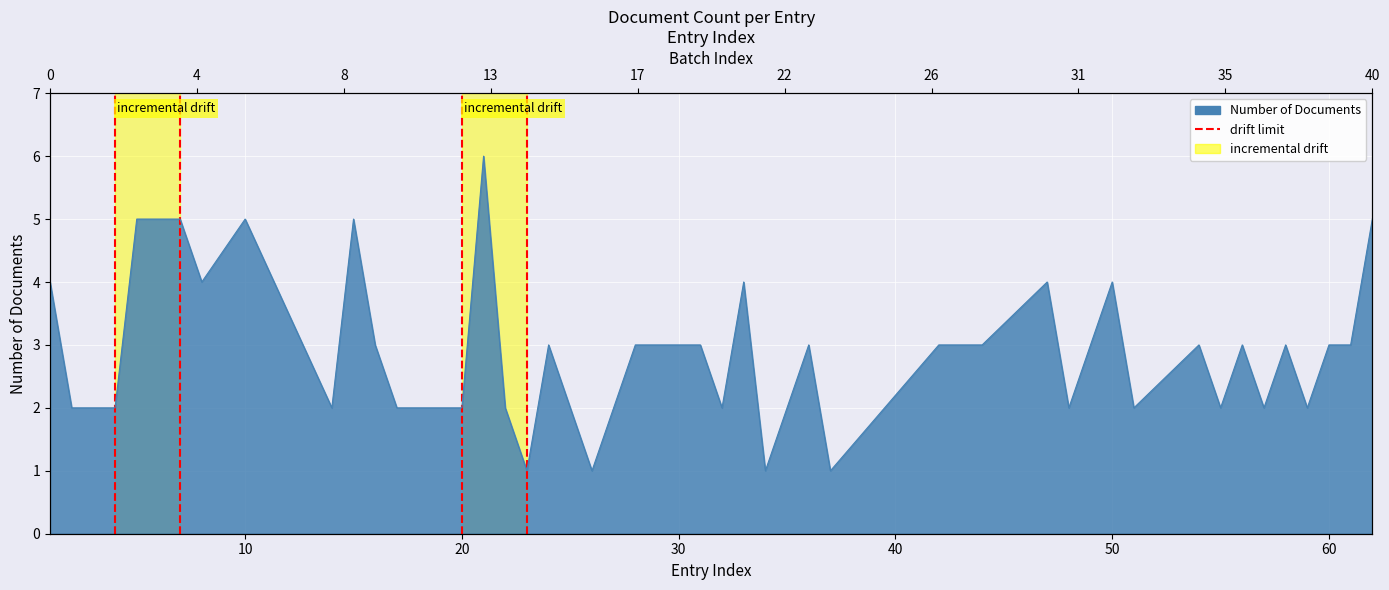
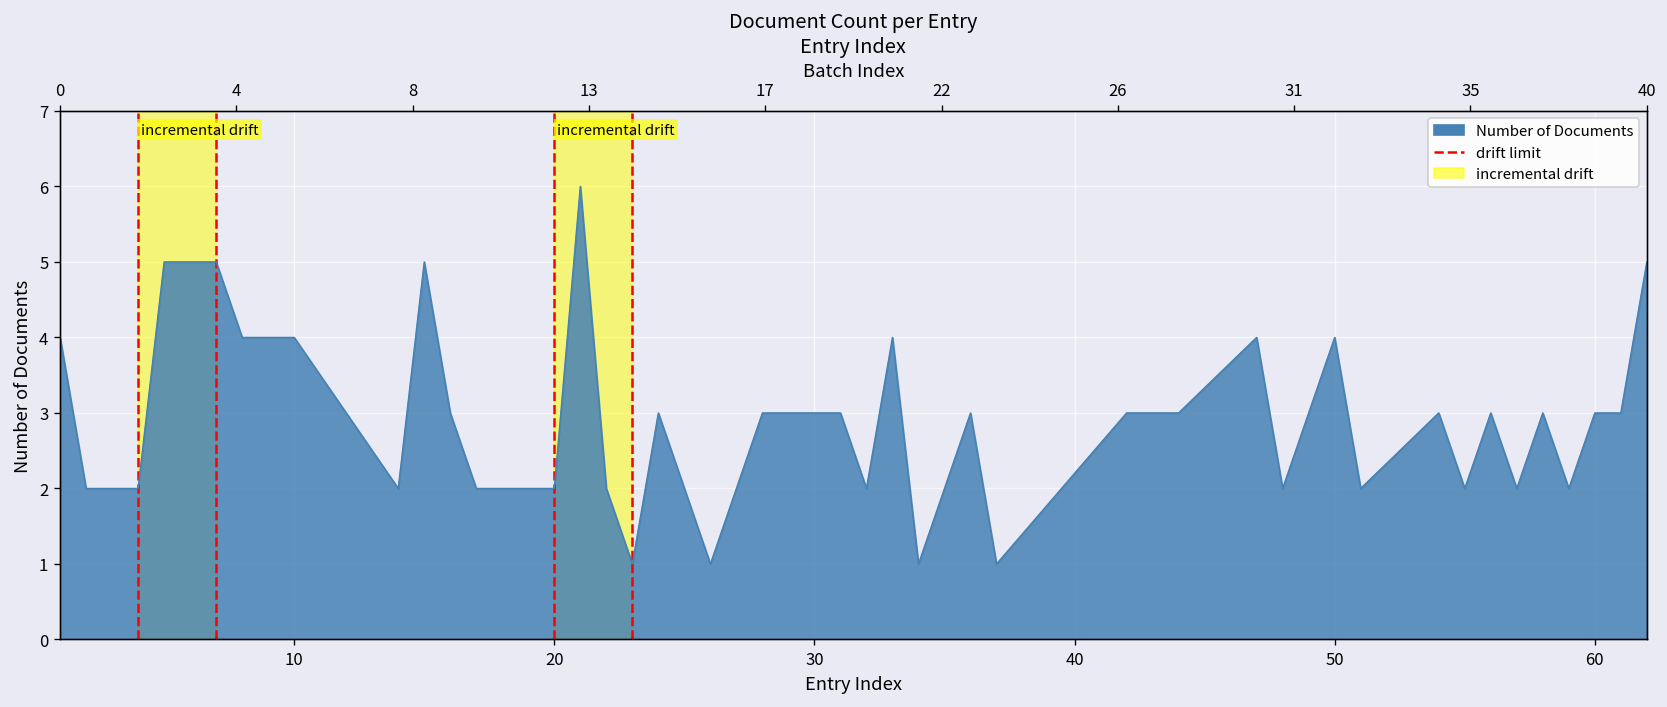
  {
    "0": 4,
-   "10": 5,
+   "10": 4,
    "50": 4,
    "60": 3,
    "40": 5
  }
